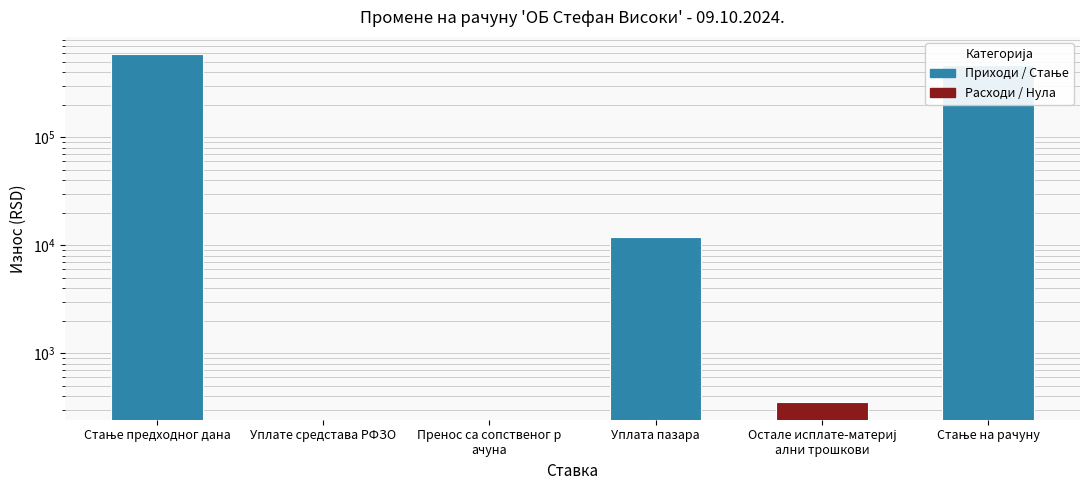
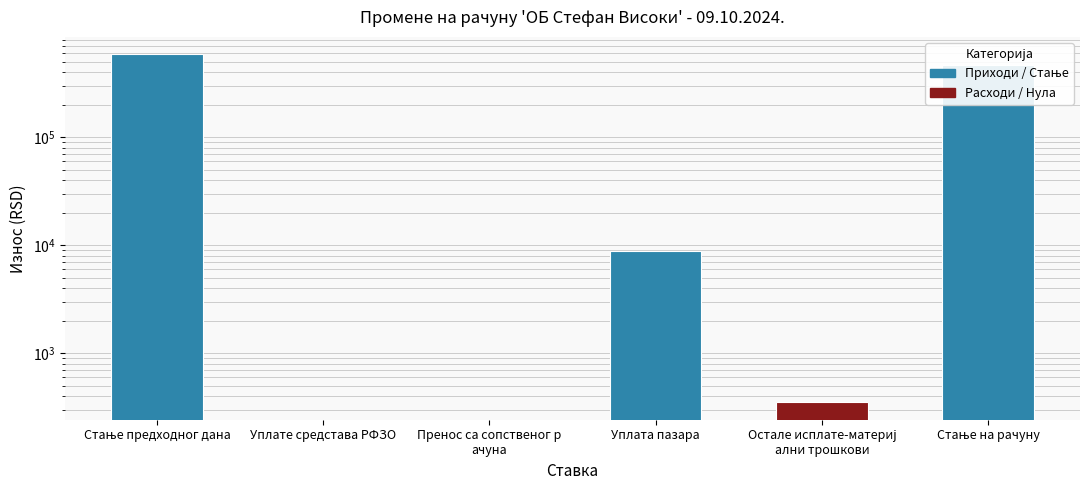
  {
    "Стање предходног дана": 600000,
-   "Уплата пазара": 12000,
+   "Уплата пазара": 9000,
    "Остале исплате-материј ални трошкови": 350
  }
